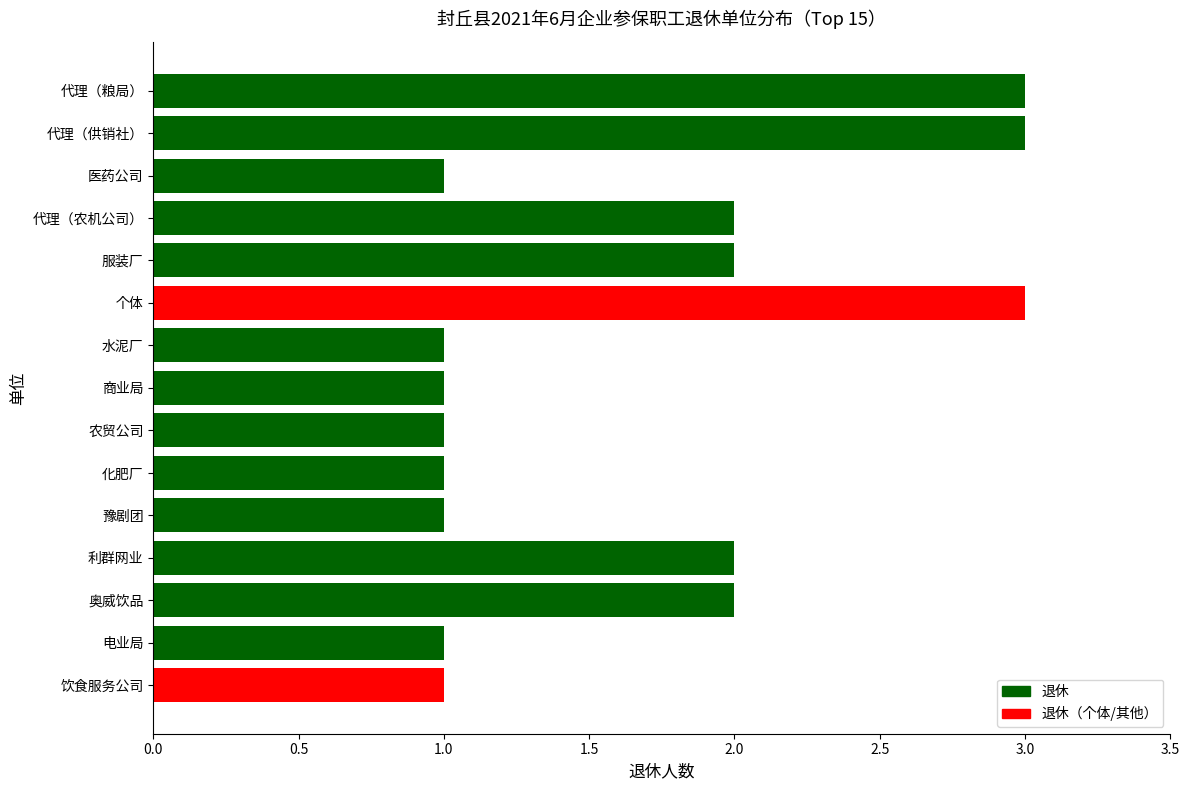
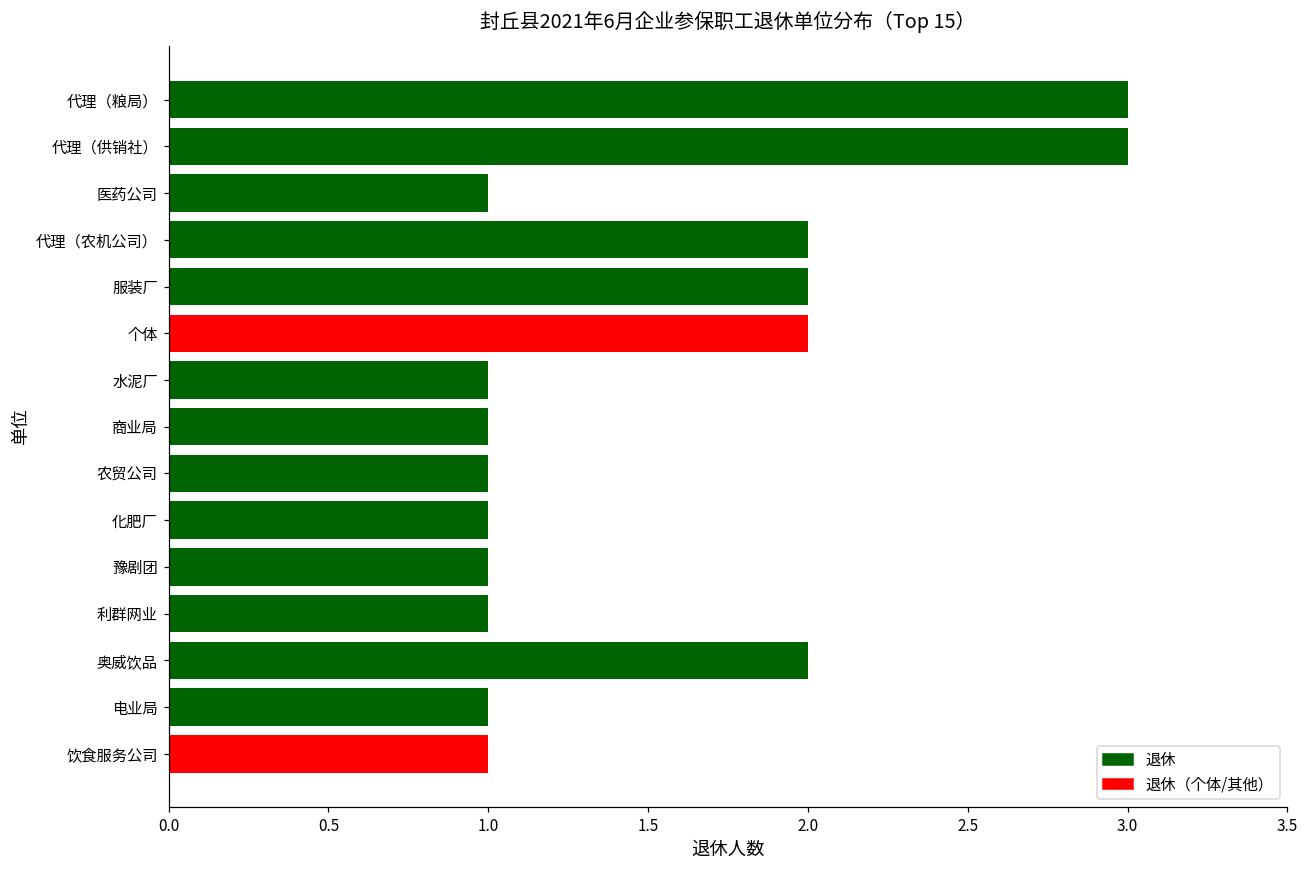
  {
    "代理（粮局）": 3,
    "代理（供销社）": 3,
    "医药公司": 1,
    "代理（农机公司）": 2,
    "服装厂": 2,
-   "个体": 3,
+   "个体": 2,
    "水泥厂": 1,
    "商业局": 1,
    "农贸公司": 1,
    "化肥厂": 1,
    "豫剧团": 1,
-   "利群网业": 2,
+   "利群网业": 1,
    "奥威饮品": 2,
    "电业局": 1,
    "饮食服务公司": 1
  }
